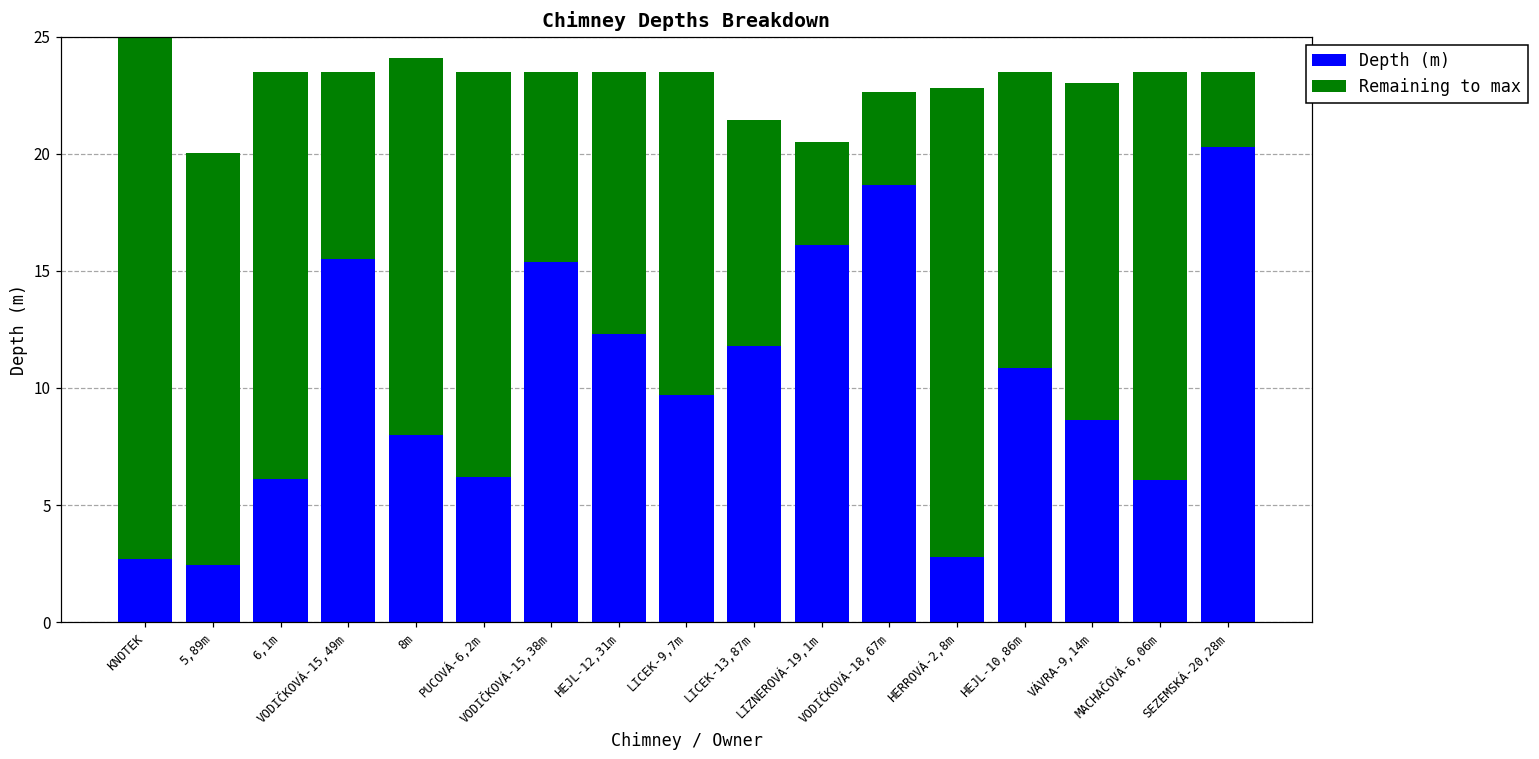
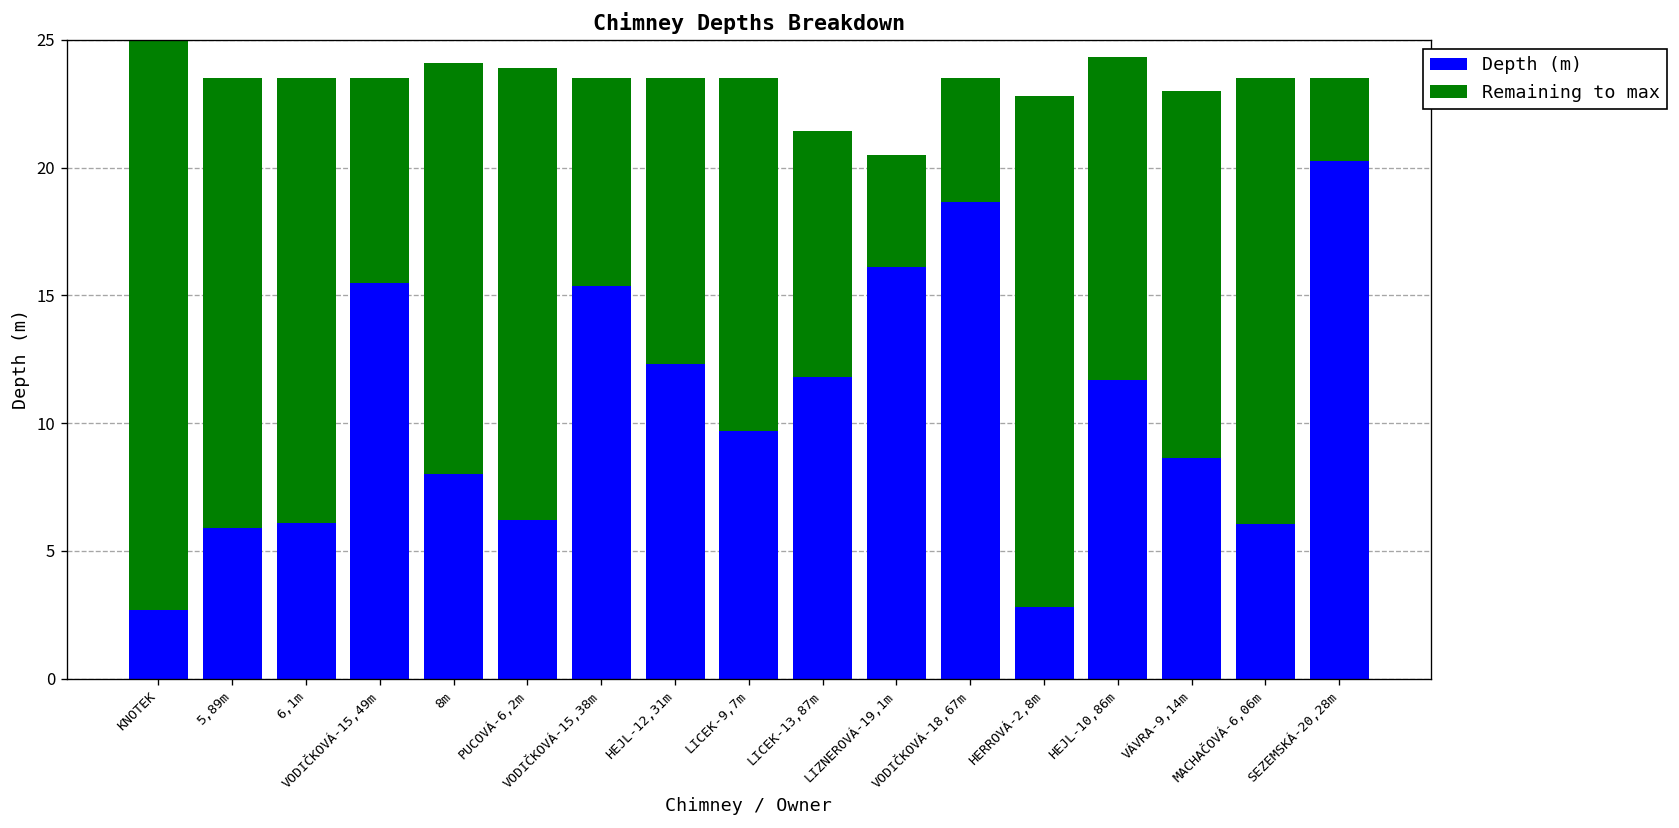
  {
    "Depth (m)": {
      "KNOTEK": 2.7,
-     "5,89m": 2.4,
+     "5,89m": 5.9,
      "6,1m": 6.1,
      "VODIČKOVÁ-15,49m": 15.5,
      "8m": 8.0,
      "PUCOVÁ-6,2m": 6.2,
      "VODIČKOVÁ-15,38m": 15.4,
      "HEJL-12,31m": 12.3,
      "LICEK-9,7m": 9.7,
      "LICEK-13,87m": 11.8,
      "LIZNEROVÁ-19,1m": 16.1,
      "VODIČKOVÁ-18,67m": 18.7,
      "HERROVÁ-2,8m": 2.8,
-     "HEJL-10,86m": 10.9,
+     "HEJL-10,86m": 11.7,
      "VÁVRA-9,14m": 8.7,
      "MACHAČOVÁ-6,06m": 6.1,
      "SEZEMSKÁ-20,28m": 20.3
    },
    "Remaining to max": {
      "5,89m": 17.6,
      "6,1m": 17.4,
      "VODIČKOVÁ-15,49m": 8.0,
      "8m": 16.1,
-     "PUCOVÁ-6,2m": 17.3,
+     "PUCOVÁ-6,2m": 17.7,
      "VODIČKOVÁ-15,38m": 8.1,
      "HEJL-12,31m": 11.2,
      "LICEK-9,7m": 13.8,
      "LICEK-13,87m": 9.6,
      "LIZNEROVÁ-19,1m": 4.4,
-     "VODIČKOVÁ-18,67m": 4.0,
+     "VODIČKOVÁ-18,67m": 4.8,
      "HERROVÁ-2,8m": 20.0,
      "HEJL-10,86m": 12.6,
      "VÁVRA-9,14m": 14.4,
      "MACHAČOVÁ-6,06m": 17.4,
      "SEZEMSKÁ-20,28m": 3.2
    }
  }
